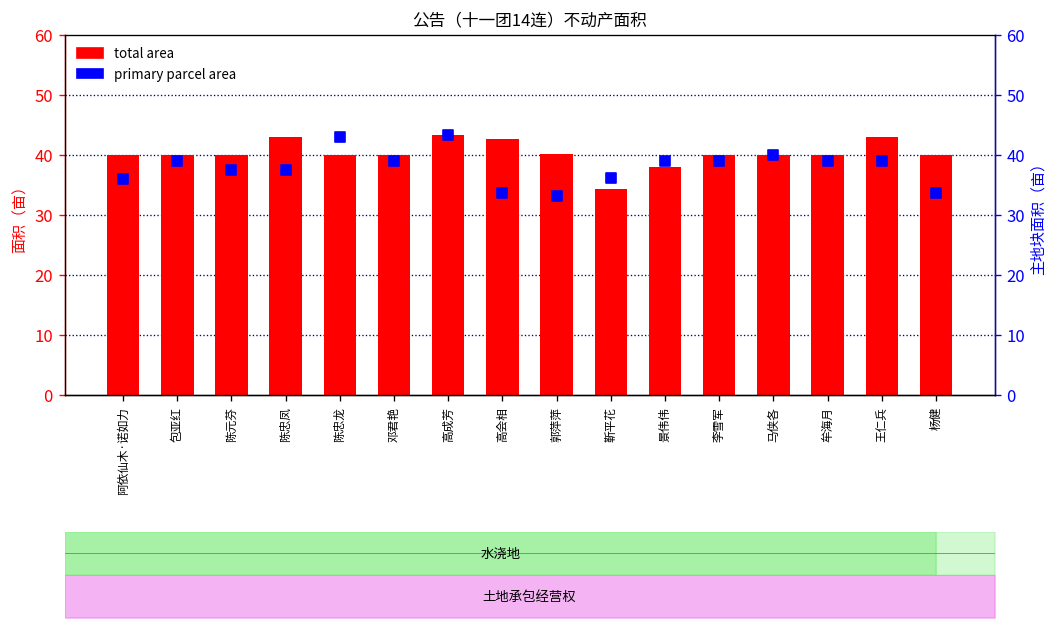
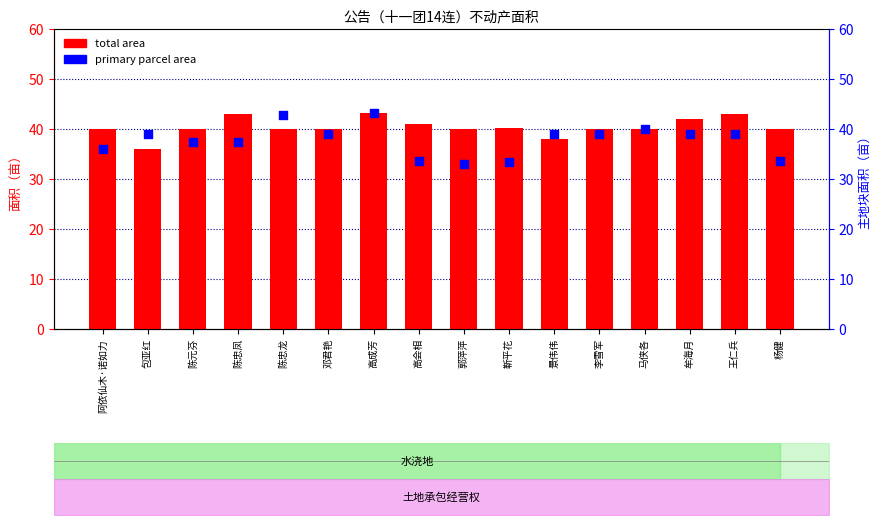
  {
    "total area": {
      "阿依仙木·诺如力": 40,
-     "包亚红": 40,
+     "包亚红": 36,
      "陈元芬": 40,
      "陈忠凤": 43,
      "陈忠龙": 40,
      "邓君艳": 40,
      "高成芳": 43,
-     "高会相": 43,
+     "高会相": 41,
      "郭萍萍": 40,
-     "靳平花": 34,
+     "靳平花": 40,
      "景伟伟": 38,
      "李雪军": 40,
      "马侠各": 40,
-     "牟海月": 40,
+     "牟海月": 42,
      "王仁兵": 43,
      "杨健": 40
    },
    "primary parcel area": {
-     "靳平花": 36
+     "靳平花": 33
    }
  }
